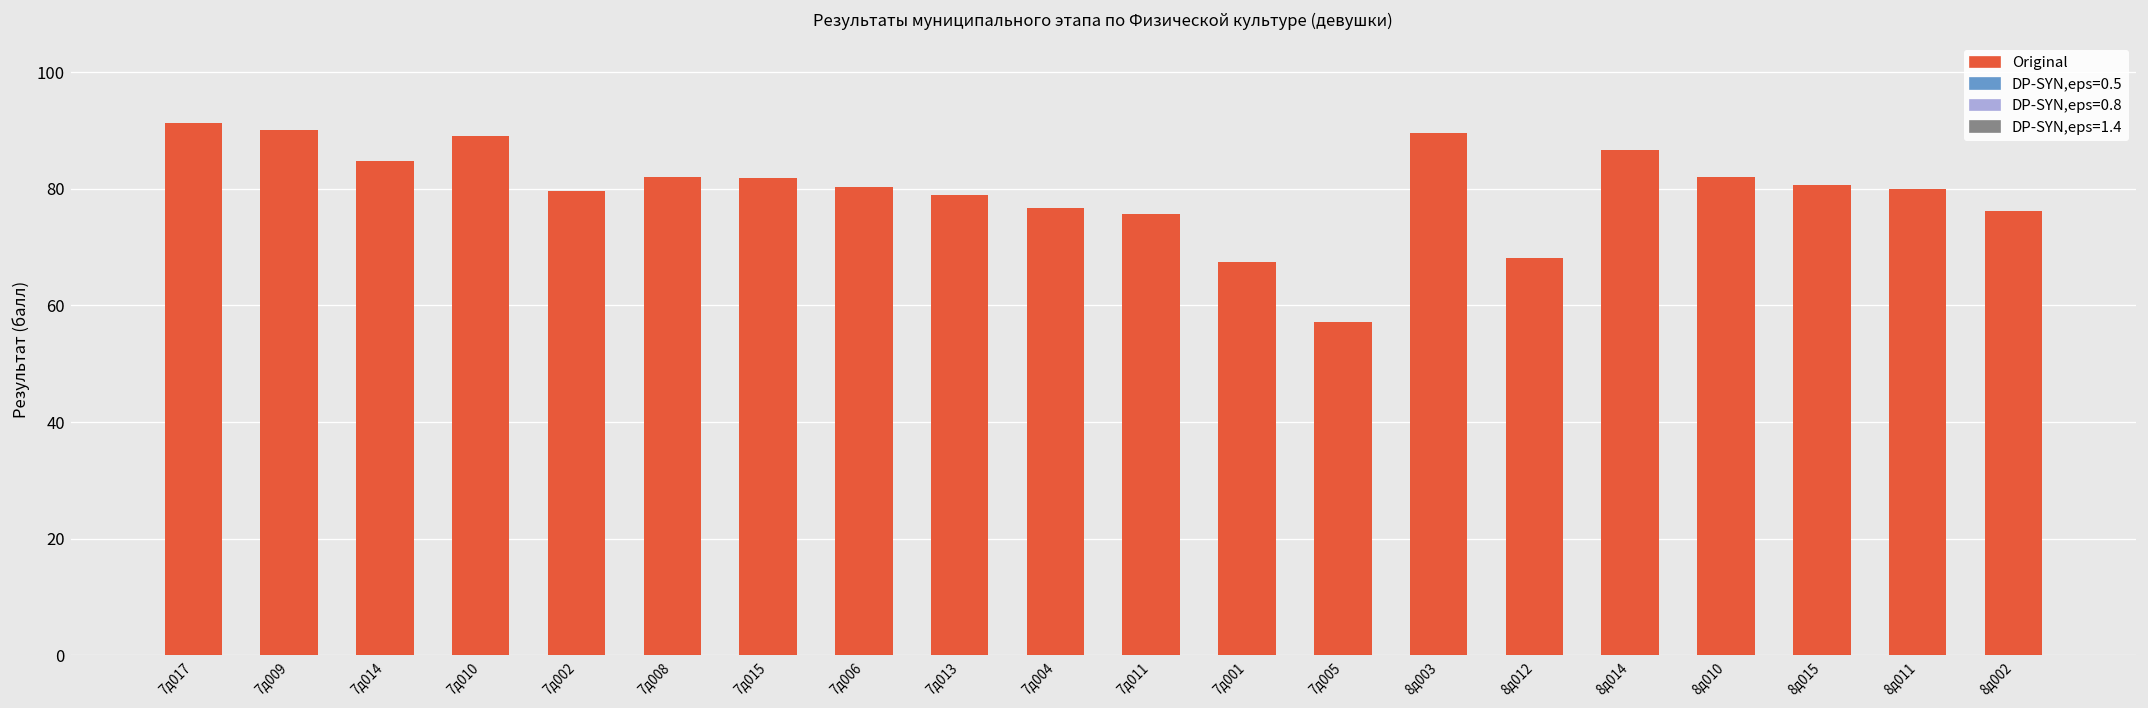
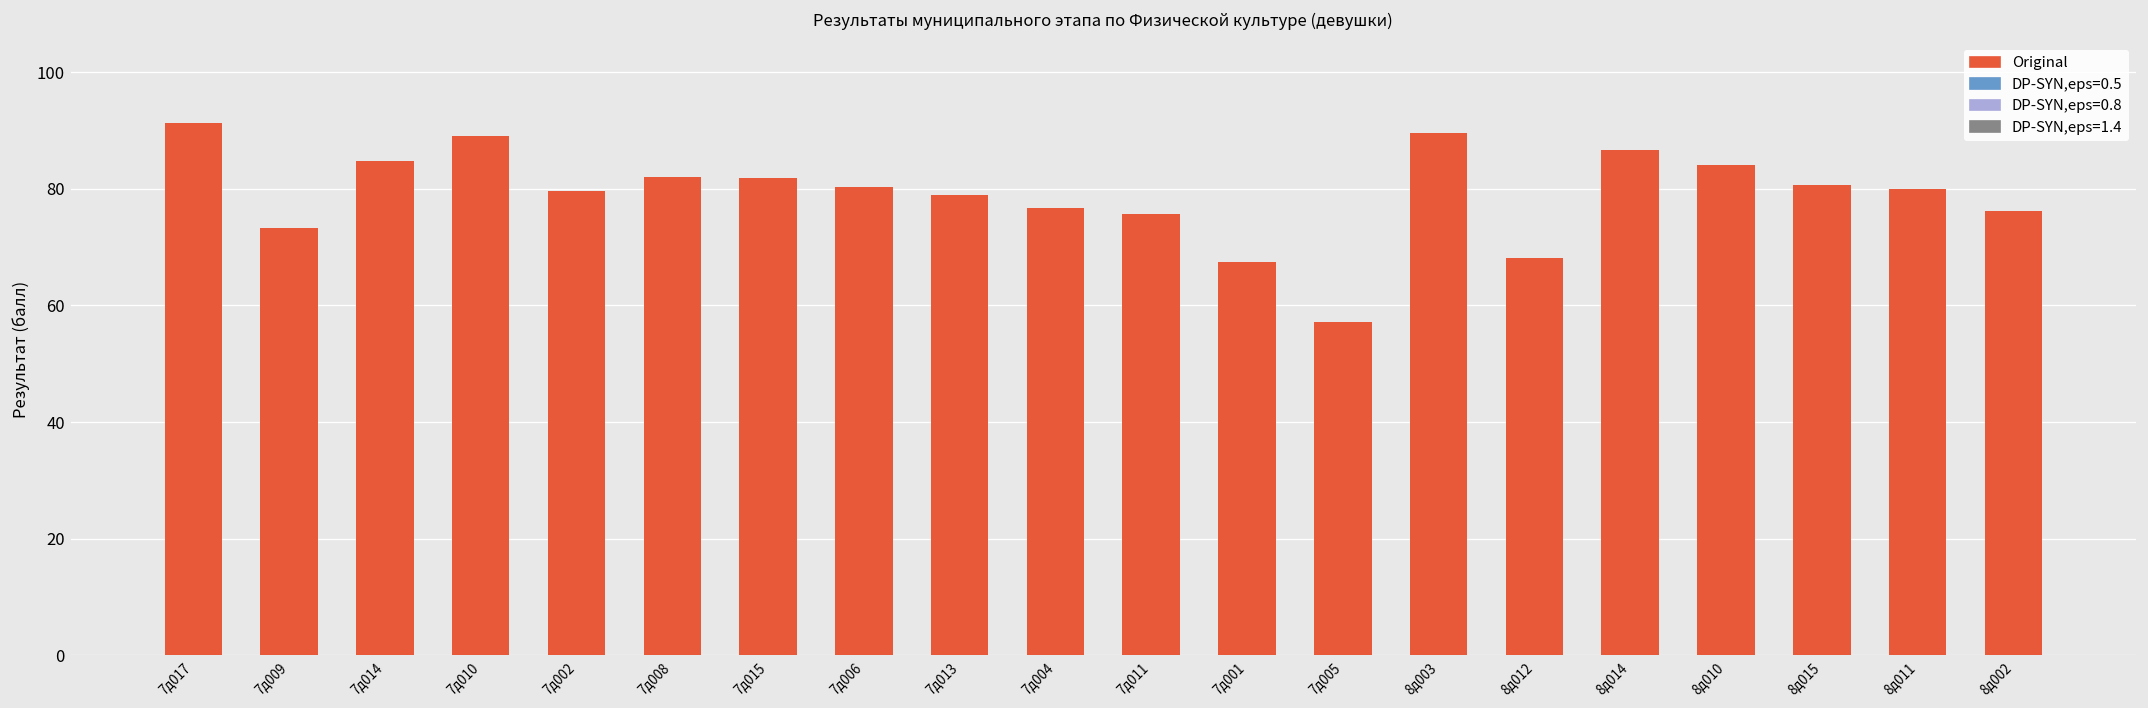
  {
    "7д017": 91,
-   "7д009": 90,
+   "7д009": 73,
    "7д014": 85,
    "7д010": 89,
    "7д002": 80,
    "7д008": 82,
    "7д015": 82,
    "7д006": 80,
    "7д013": 79,
    "7д004": 77,
    "7д011": 76,
    "7д001": 67,
    "7д005": 57,
    "8д003": 90,
    "8д012": 68,
    "8д014": 87,
-   "8д010": 82,
+   "8д010": 84,
    "8д015": 81,
    "8д011": 80,
    "8д002": 76
  }
